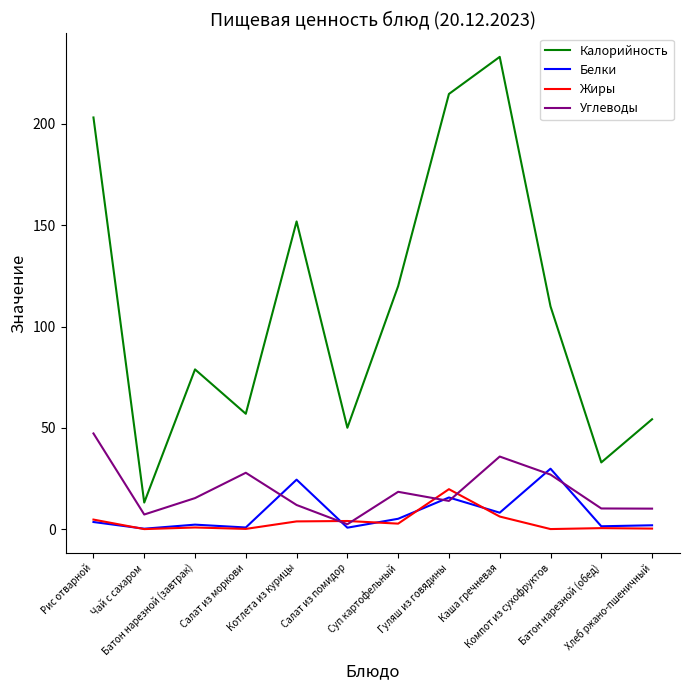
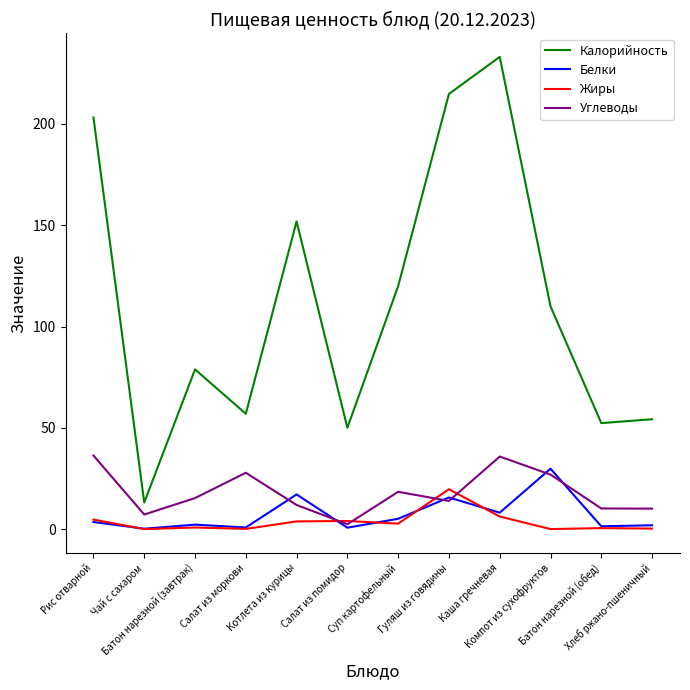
  {
    "Калорийность": {
      "Рис отварной": 203,
      "Чай с сахаром": 13,
      "Батон нарезной (завтрак)": 79,
      "Салат из моркови": 57,
      "Котлета из курицы": 152,
      "Салат из помидор": 50,
      "Суп картофельный": 120,
      "Гуляш из говядины": 215,
      "Каша гречневая": 233,
      "Компот из сухофруктов": 110,
-     "Батон нарезной (обед)": 33,
+     "Батон нарезной (обед)": 52,
      "Хлеб ржано-пшеничный": 54
    },
    "Белки": {
      "Батон нарезной (завтрак)": 2,
-     "Котлета из курицы": 25,
+     "Котлета из курицы": 17,
      "Салат из помидор": 1,
      "Суп картофельный": 5,
      "Гуляш из говядины": 16,
      "Каша гречневая": 8,
      "Компот из сухофруктов": 30,
      "Хлеб ржано-пшеничный": 2
    },
    "Жиры": {
      "Батон нарезной (завтрак)": 1,
      "Котлета из курицы": 4,
      "Салат из помидор": 4,
      "Суп картофельный": 3,
      "Гуляш из говядины": 20,
      "Каша гречневая": 6,
      "Компот из сухофруктов": 0,
      "Хлеб ржано-пшеничный": 0
    },
    "Углеводы": {
-     "Рис отварной": 47,
+     "Рис отварной": 36,
      "Чай с сахаром": 7,
      "Батон нарезной (завтрак)": 15,
      "Салат из моркови": 28,
      "Котлета из курицы": 12,
      "Салат из помидор": 3,
      "Суп картофельный": 19,
      "Гуляш из говядины": 14,
      "Каша гречневая": 36,
      "Компот из сухофруктов": 27,
      "Батон нарезной (обед)": 10,
      "Хлеб ржано-пшеничный": 10
    }
  }
